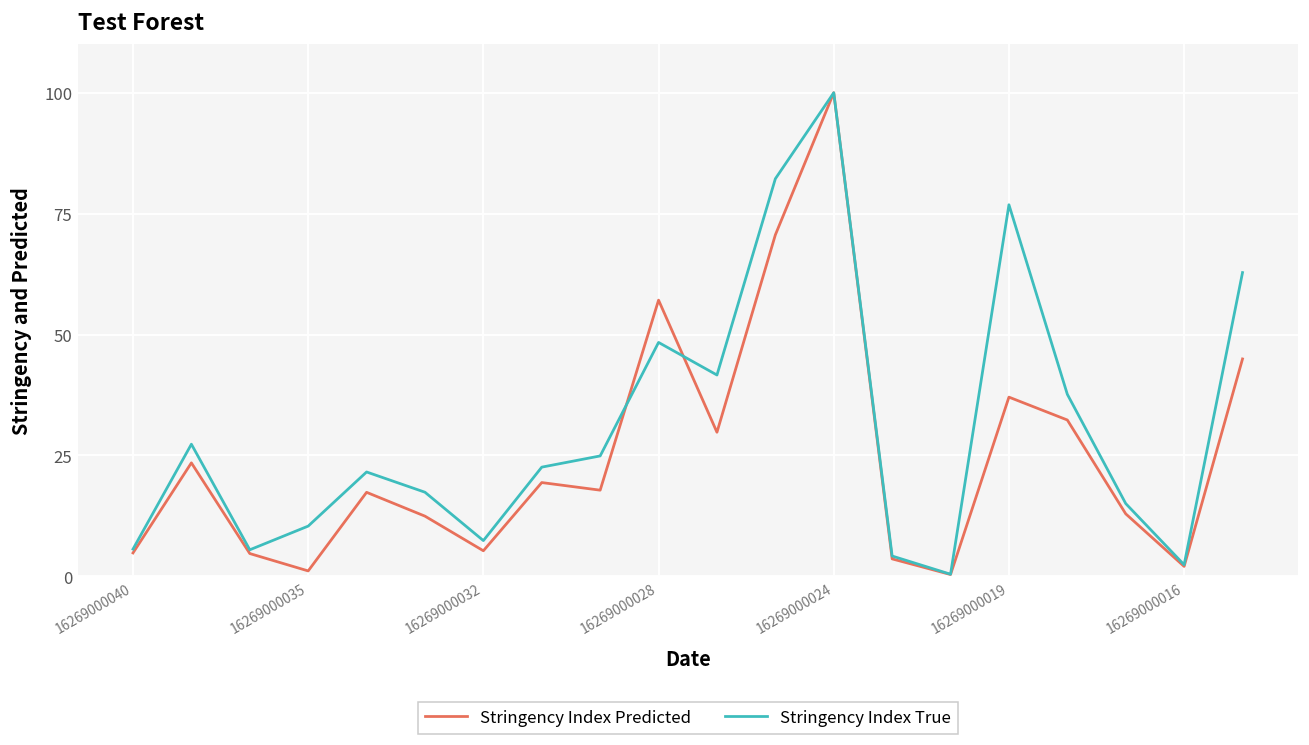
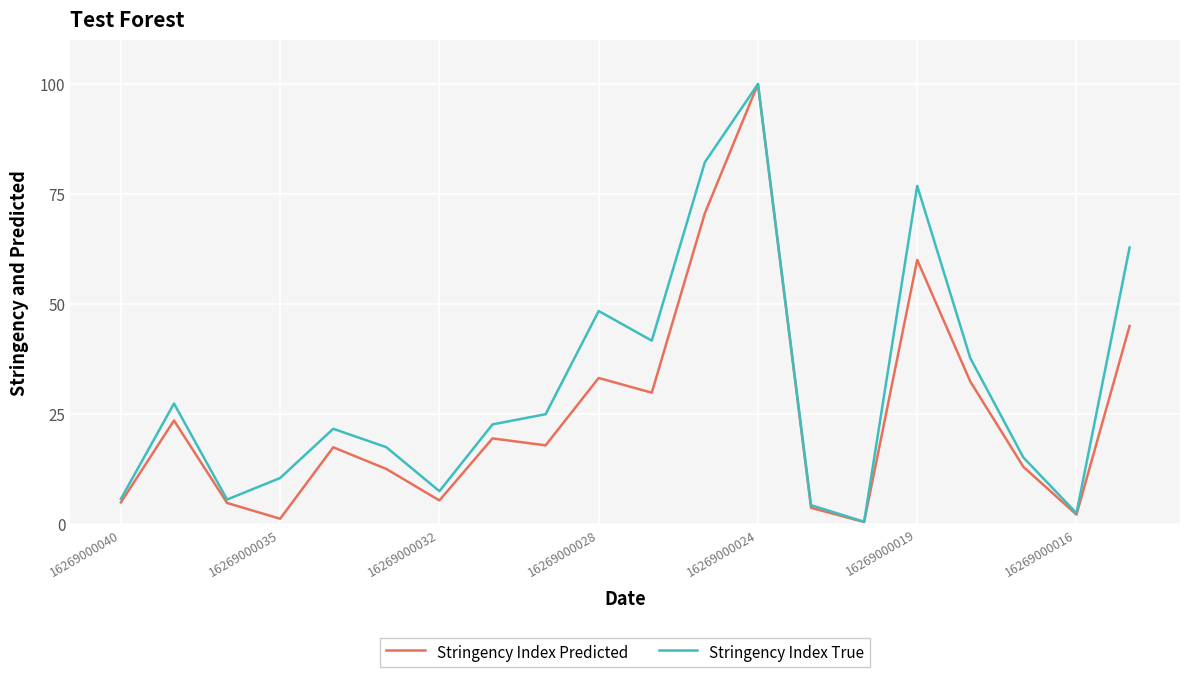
  {
    "Stringency Index Predicted": {
      "16269000040": 5,
      "16269000035": 1,
      "16269000032": 5,
-     "16269000028": 57,
-     "16269000019": 37
+     "16269000028": 33,
+     "16269000019": 60
    },
    "Stringency Index True": {
      "16269000040": 6,
      "16269000035": 10,
      "16269000032": 7,
      "16269000028": 48,
      "16269000019": 77
    }
  }
